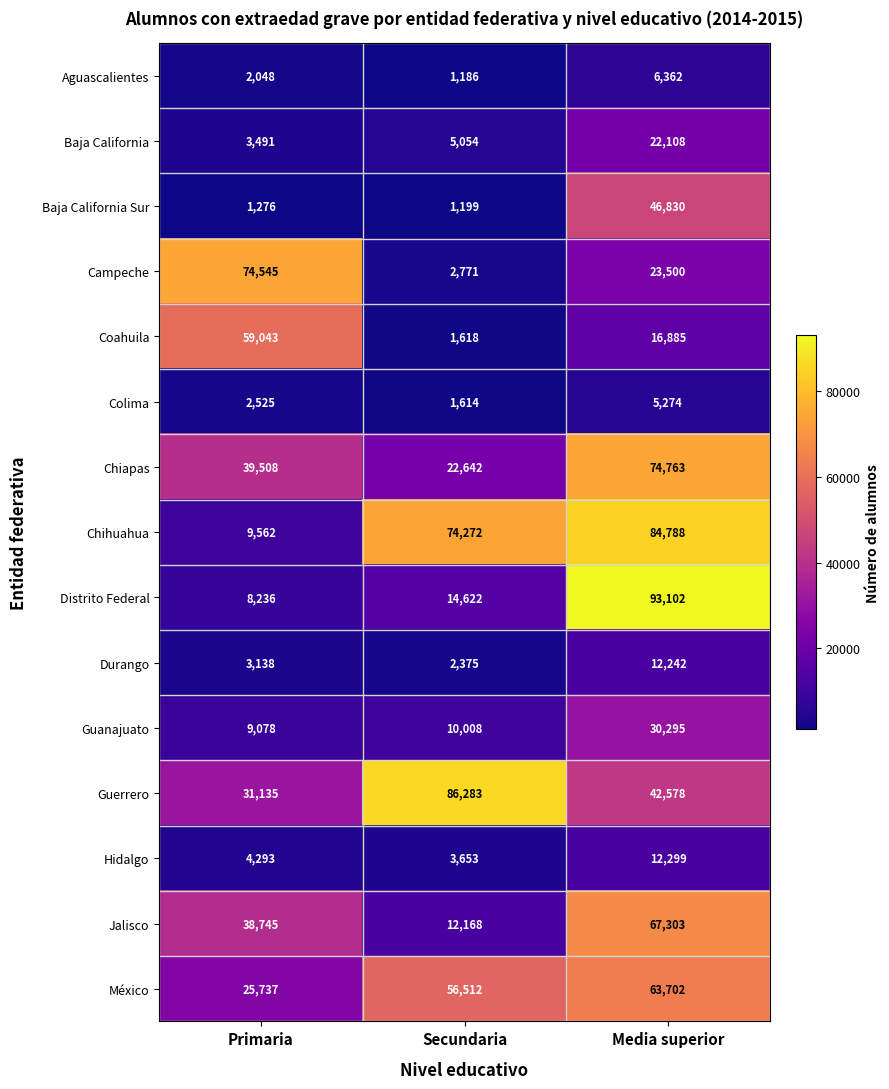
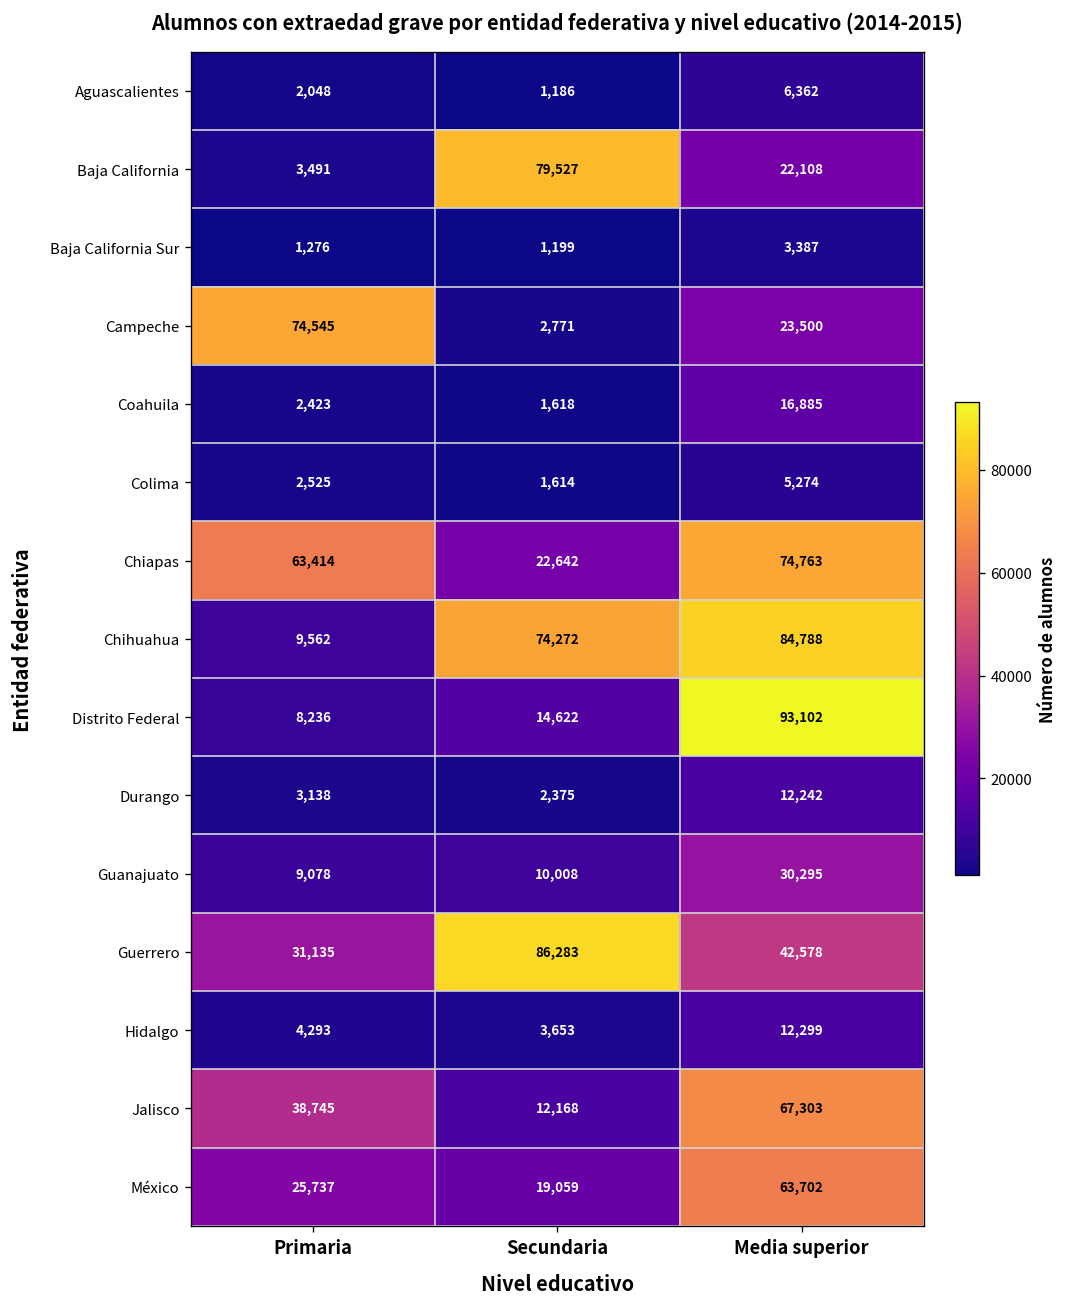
  {
    "Aguascalientes": {
      "Primaria": "2,048",
      "Secundaria": "1,186",
      "Media superior": "6,362"
    },
    "Baja California": {
      "Primaria": "3,491",
-     "Secundaria": "5,054",
+     "Secundaria": "79,527",
      "Media superior": "22,108"
    },
    "Baja California Sur": {
      "Primaria": "1,276",
      "Secundaria": "1,199",
-     "Media superior": "46,830"
+     "Media superior": "3,387"
    },
    "Campeche": {
      "Primaria": "74,545",
      "Secundaria": "2,771",
      "Media superior": "23,500"
    },
    "Coahuila": {
-     "Primaria": "59,043",
+     "Primaria": "2,423",
      "Secundaria": "1,618",
      "Media superior": "16,885"
    },
    "Colima": {
      "Primaria": "2,525",
      "Secundaria": "1,614",
      "Media superior": "5,274"
    },
    "Chiapas": {
-     "Primaria": "39,508",
+     "Primaria": "63,414",
      "Secundaria": "22,642",
      "Media superior": "74,763"
    },
    "Chihuahua": {
      "Primaria": "9,562",
      "Secundaria": "74,272",
      "Media superior": "84,788"
    },
    "Distrito Federal": {
      "Primaria": "8,236",
      "Secundaria": "14,622",
      "Media superior": "93,102"
    },
    "Durango": {
      "Primaria": "3,138",
      "Secundaria": "2,375",
      "Media superior": "12,242"
    },
    "Guanajuato": {
      "Primaria": "9,078",
      "Secundaria": "10,008",
      "Media superior": "30,295"
    },
    "Guerrero": {
      "Primaria": "31,135",
      "Secundaria": "86,283",
      "Media superior": "42,578"
    },
    "Hidalgo": {
      "Primaria": "4,293",
      "Secundaria": "3,653",
      "Media superior": "12,299"
    },
    "Jalisco": {
      "Primaria": "38,745",
      "Secundaria": "12,168",
      "Media superior": "67,303"
    },
    "México": {
      "Primaria": "25,737",
-     "Secundaria": "56,512",
+     "Secundaria": "19,059",
      "Media superior": "63,702"
    }
  }
